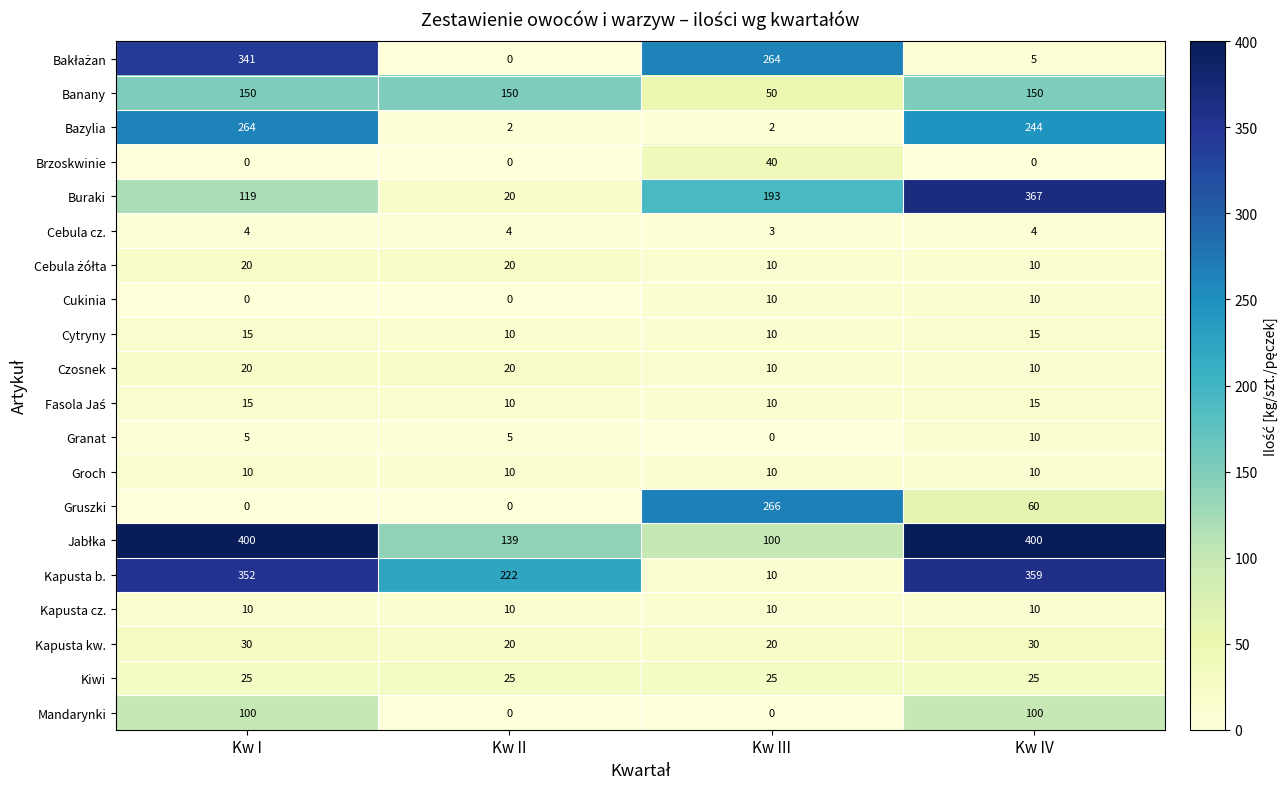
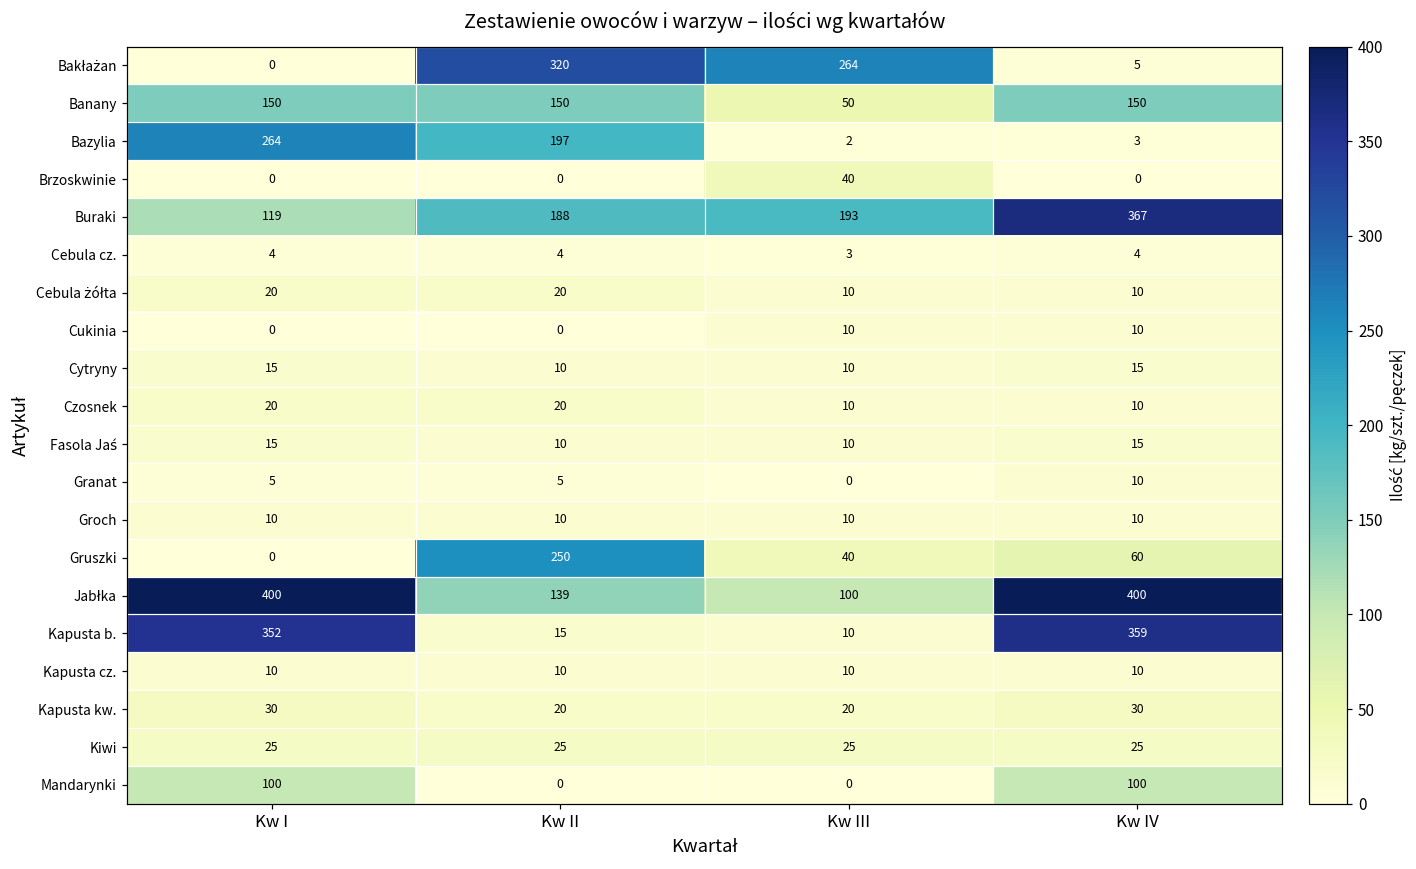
  {
    "Bakłażan": {
-     "Kw I": 341,
-     "Kw II": 0,
+     "Kw I": 0,
+     "Kw II": 320,
      "Kw III": 264,
      "Kw IV": 5
    },
    "Banany": {
      "Kw I": 150,
      "Kw II": 150,
      "Kw III": 50,
      "Kw IV": 150
    },
    "Bazylia": {
      "Kw I": 264,
-     "Kw II": 2,
+     "Kw II": 197,
      "Kw III": 2,
-     "Kw IV": 244
+     "Kw IV": 3
    },
    "Brzoskwinie": {
      "Kw I": 0,
      "Kw II": 0,
      "Kw III": 40,
      "Kw IV": 0
    },
    "Buraki": {
      "Kw I": 119,
-     "Kw II": 20,
+     "Kw II": 188,
      "Kw III": 193,
      "Kw IV": 367
    },
    "Cebula cz.": {
      "Kw I": 4,
      "Kw II": 4,
      "Kw III": 3,
      "Kw IV": 4
    },
    "Cebula żółta": {
      "Kw I": 20,
      "Kw II": 20,
      "Kw III": 10,
      "Kw IV": 10
    },
    "Cukinia": {
      "Kw I": 0,
      "Kw II": 0,
      "Kw III": 10,
      "Kw IV": 10
    },
    "Cytryny": {
      "Kw I": 15,
      "Kw II": 10,
      "Kw III": 10,
      "Kw IV": 15
    },
    "Czosnek": {
      "Kw I": 20,
      "Kw II": 20,
      "Kw III": 10,
      "Kw IV": 10
    },
    "Fasola Jaś": {
      "Kw I": 15,
      "Kw II": 10,
      "Kw III": 10,
      "Kw IV": 15
    },
    "Granat": {
      "Kw I": 5,
      "Kw II": 5,
      "Kw III": 0,
      "Kw IV": 10
    },
    "Groch": {
      "Kw I": 10,
      "Kw II": 10,
      "Kw III": 10,
      "Kw IV": 10
    },
    "Gruszki": {
      "Kw I": 0,
-     "Kw II": 0,
-     "Kw III": 266,
+     "Kw II": 250,
+     "Kw III": 40,
      "Kw IV": 60
    },
    "Jabłka": {
      "Kw I": 400,
      "Kw II": 139,
      "Kw III": 100,
      "Kw IV": 400
    },
    "Kapusta b.": {
      "Kw I": 352,
-     "Kw II": 222,
+     "Kw II": 15,
      "Kw III": 10,
      "Kw IV": 359
    },
    "Kapusta cz.": {
      "Kw I": 10,
      "Kw II": 10,
      "Kw III": 10,
      "Kw IV": 10
    },
    "Kapusta kw.": {
      "Kw I": 30,
      "Kw II": 20,
      "Kw III": 20,
      "Kw IV": 30
    },
    "Kiwi": {
      "Kw I": 25,
      "Kw II": 25,
      "Kw III": 25,
      "Kw IV": 25
    },
    "Mandarynki": {
      "Kw I": 100,
      "Kw II": 0,
      "Kw III": 0,
      "Kw IV": 100
    }
  }
